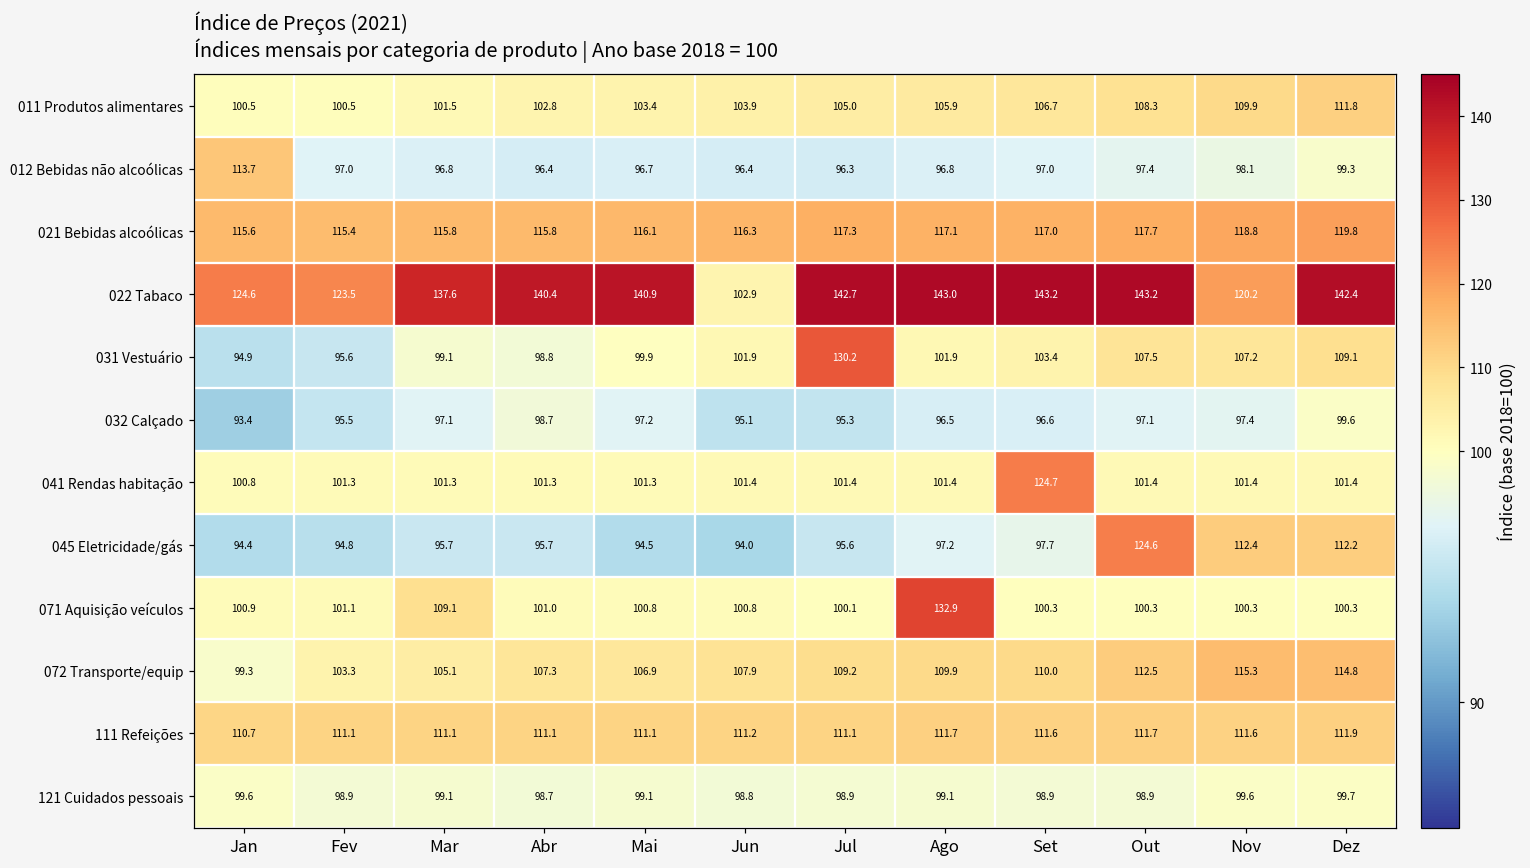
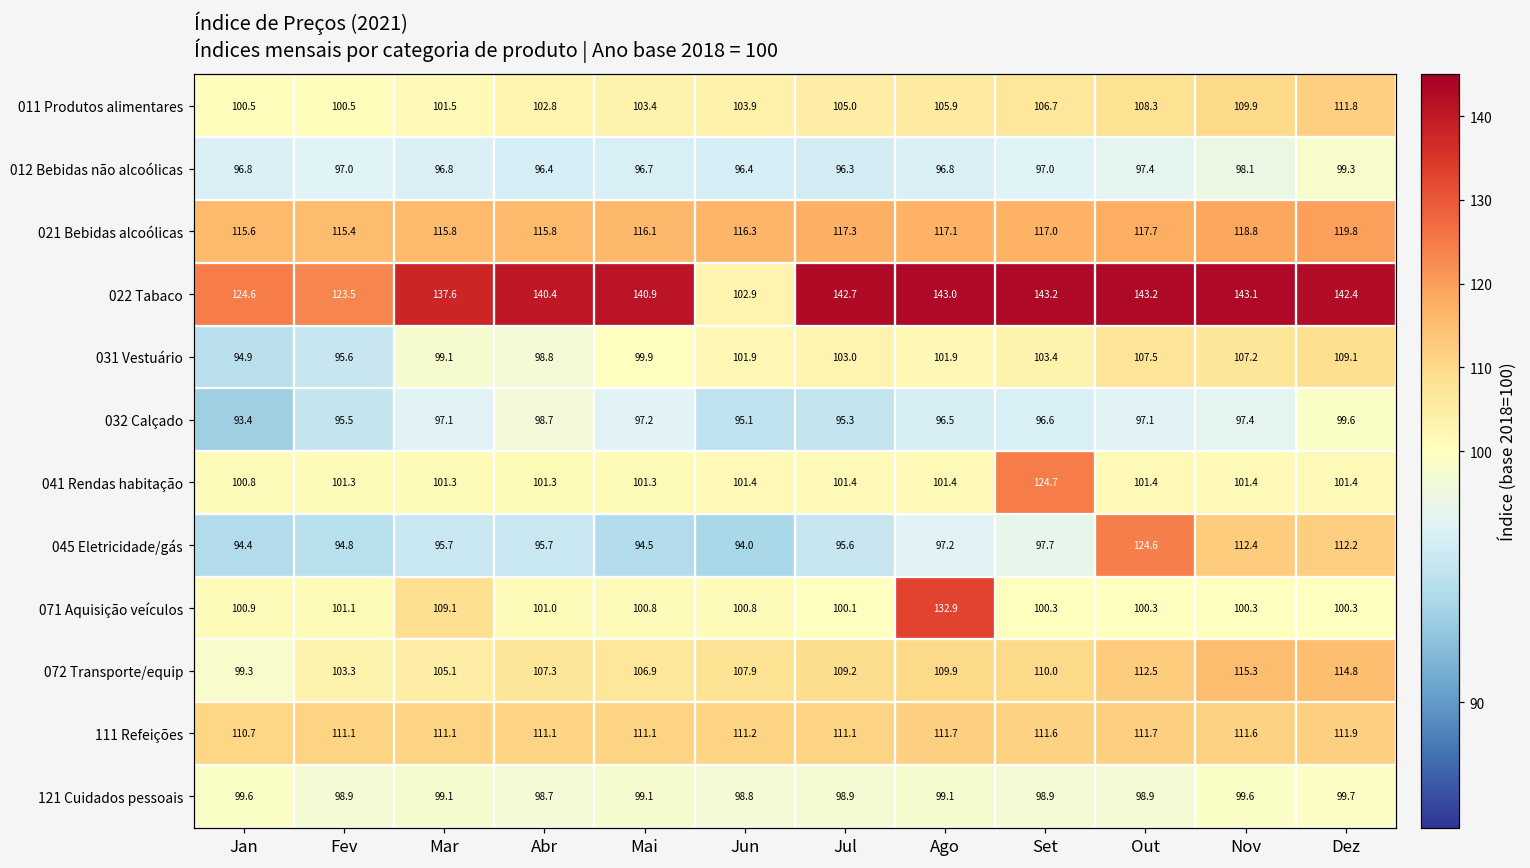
  {
    "011 Produtos alimentares": {
      "Jan": 100.5,
      "Fev": 100.5,
      "Mar": 101.5,
      "Abr": 102.8,
      "Mai": 103.4,
      "Jun": 103.9,
      "Jul": 105.0,
      "Ago": 105.9,
      "Set": 106.7,
      "Out": 108.3,
      "Nov": 109.9,
      "Dez": 111.8
    },
    "012 Bebidas não alcoólicas": {
-     "Jan": 113.7,
+     "Jan": 96.8,
      "Fev": 97.0,
      "Mar": 96.8,
      "Abr": 96.4,
      "Mai": 96.7,
      "Jun": 96.4,
      "Jul": 96.3,
      "Ago": 96.8,
      "Set": 97.0,
      "Out": 97.4,
      "Nov": 98.1,
      "Dez": 99.3
    },
    "021 Bebidas alcoólicas": {
      "Jan": 115.6,
      "Fev": 115.4,
      "Mar": 115.8,
      "Abr": 115.8,
      "Mai": 116.1,
      "Jun": 116.3,
      "Jul": 117.3,
      "Ago": 117.1,
      "Set": 117.0,
      "Out": 117.7,
      "Nov": 118.8,
      "Dez": 119.8
    },
    "022 Tabaco": {
      "Jan": 124.6,
      "Fev": 123.5,
      "Mar": 137.6,
      "Abr": 140.4,
      "Mai": 140.9,
      "Jun": 102.9,
      "Jul": 142.7,
      "Ago": 143.0,
      "Set": 143.2,
      "Out": 143.2,
-     "Nov": 120.2,
+     "Nov": 143.1,
      "Dez": 142.4
    },
    "031 Vestuário": {
      "Jan": 94.9,
      "Fev": 95.6,
      "Mar": 99.1,
      "Abr": 98.8,
      "Mai": 99.9,
      "Jun": 101.9,
-     "Jul": 130.2,
+     "Jul": 103.0,
      "Ago": 101.9,
      "Set": 103.4,
      "Out": 107.5,
      "Nov": 107.2,
      "Dez": 109.1
    },
    "032 Calçado": {
      "Jan": 93.4,
      "Fev": 95.5,
      "Mar": 97.1,
      "Abr": 98.7,
      "Mai": 97.2,
      "Jun": 95.1,
      "Jul": 95.3,
      "Ago": 96.5,
      "Set": 96.6,
      "Out": 97.1,
      "Nov": 97.4,
      "Dez": 99.6
    },
    "041 Rendas habitação": {
      "Jan": 100.8,
      "Fev": 101.3,
      "Mar": 101.3,
      "Abr": 101.3,
      "Mai": 101.3,
      "Jun": 101.4,
      "Jul": 101.4,
      "Ago": 101.4,
      "Set": 124.7,
      "Out": 101.4,
      "Nov": 101.4,
      "Dez": 101.4
    },
    "045 Eletricidade/gás": {
      "Jan": 94.4,
      "Fev": 94.8,
      "Mar": 95.7,
      "Abr": 95.7,
      "Mai": 94.5,
      "Jun": 94.0,
      "Jul": 95.6,
      "Ago": 97.2,
      "Set": 97.7,
      "Out": 124.6,
      "Nov": 112.4,
      "Dez": 112.2
    },
    "071 Aquisição veículos": {
      "Jan": 100.9,
      "Fev": 101.1,
      "Mar": 109.1,
      "Abr": 101.0,
      "Mai": 100.8,
      "Jun": 100.8,
      "Jul": 100.1,
      "Ago": 132.9,
      "Set": 100.3,
      "Out": 100.3,
      "Nov": 100.3,
      "Dez": 100.3
    },
    "072 Transporte/equip": {
      "Jan": 99.3,
      "Fev": 103.3,
      "Mar": 105.1,
      "Abr": 107.3,
      "Mai": 106.9,
      "Jun": 107.9,
      "Jul": 109.2,
      "Ago": 109.9,
      "Set": 110.0,
      "Out": 112.5,
      "Nov": 115.3,
      "Dez": 114.8
    },
    "111 Refeições": {
      "Jan": 110.7,
      "Fev": 111.1,
      "Mar": 111.1,
      "Abr": 111.1,
      "Mai": 111.1,
      "Jun": 111.2,
      "Jul": 111.1,
      "Ago": 111.7,
      "Set": 111.6,
      "Out": 111.7,
      "Nov": 111.6,
      "Dez": 111.9
    },
    "121 Cuidados pessoais": {
      "Jan": 99.6,
      "Fev": 98.9,
      "Mar": 99.1,
      "Abr": 98.7,
      "Mai": 99.1,
      "Jun": 98.8,
      "Jul": 98.9,
      "Ago": 99.1,
      "Set": 98.9,
      "Out": 98.9,
      "Nov": 99.6,
      "Dez": 99.7
    }
  }
